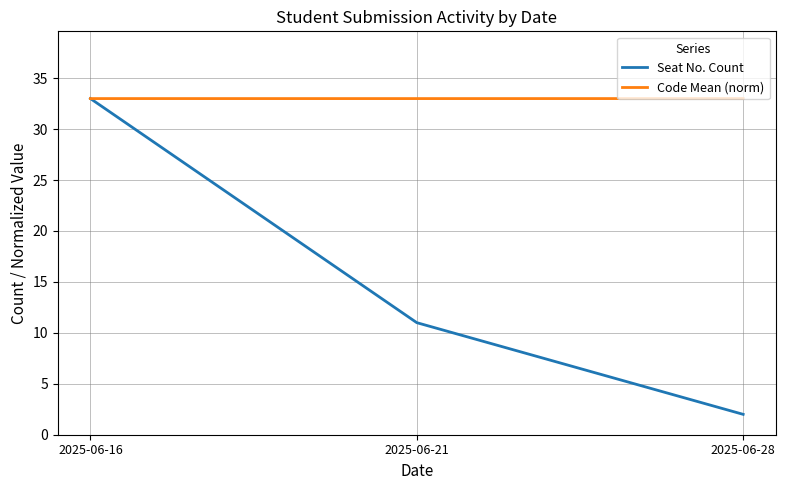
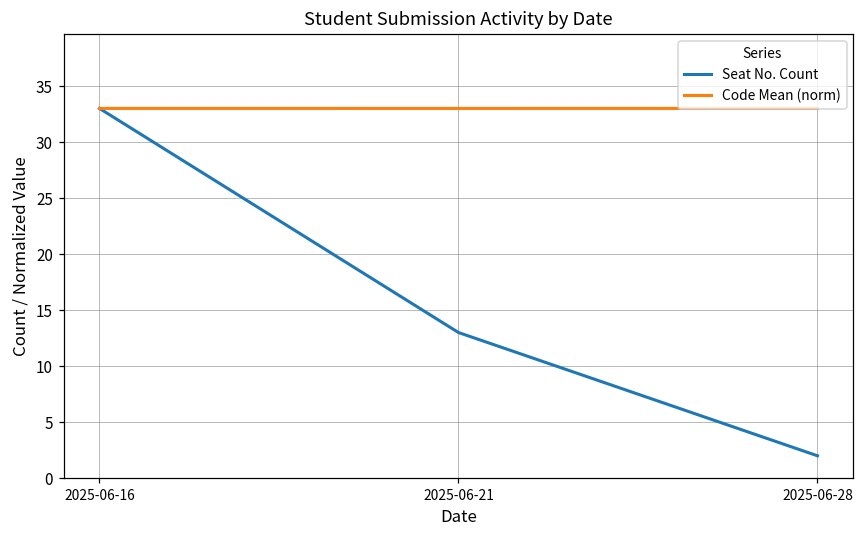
  {
    "Seat No. Count": {
-     "2025-06-21": 11,
+     "2025-06-21": 13,
      "2025-06-28": 2
    },
    "Code Mean (norm)": {
      "2025-06-21": 33
    }
  }
